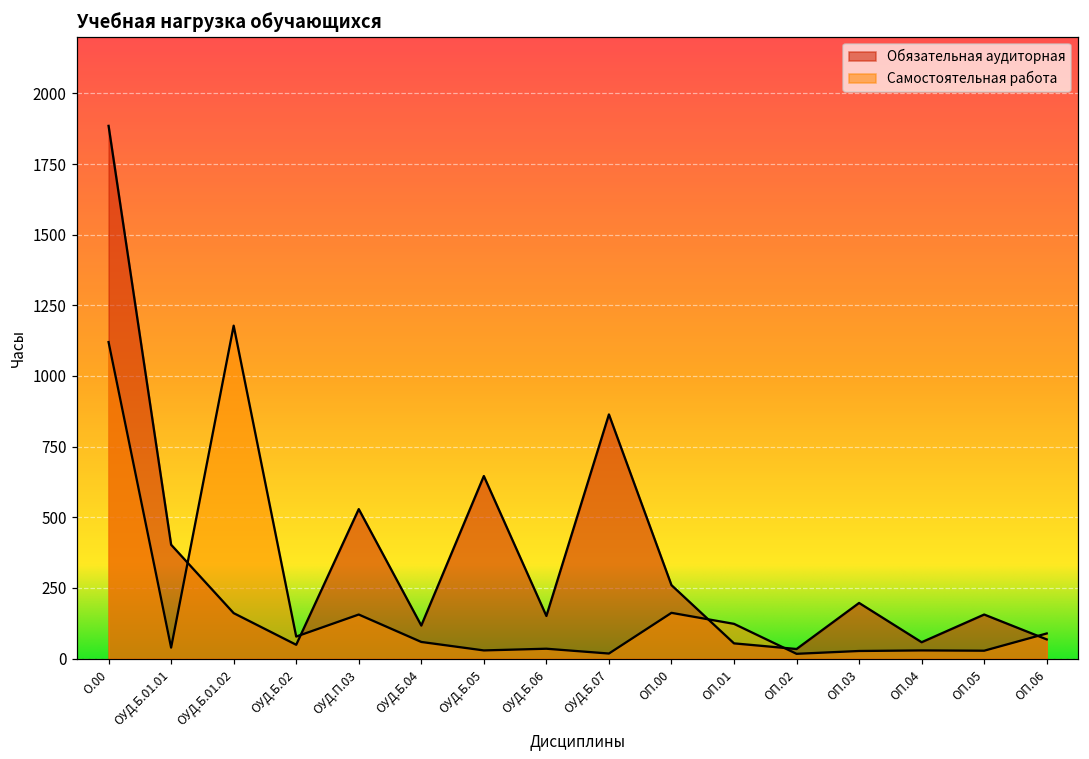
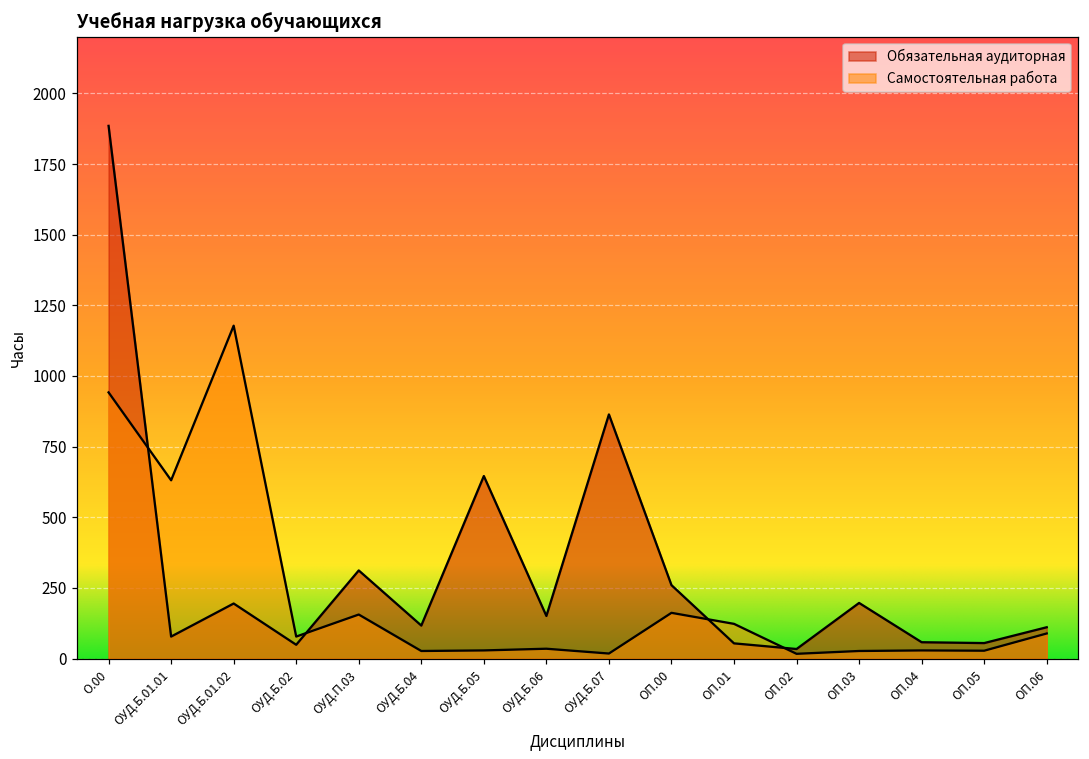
  {
    "Обязательная аудиторная": {
      "О.00": 1890,
-     "ОУД.Б.01.01": 400,
-     "ОУД.Б.01.02": 160,
+     "ОУД.Б.01.01": 80,
+     "ОУД.Б.01.02": 200,
      "ОУД.Б.02": 50,
-     "ОУД.П.03": 530,
+     "ОУД.П.03": 310,
      "ОУД.Б.04": 120,
      "ОУД.Б.05": 650,
      "ОУД.Б.06": 150,
      "ОУД.Б.07": 860,
      "ОП.00": 260,
      "ОП.01": 50,
      "ОП.02": 30,
      "ОП.03": 200,
      "ОП.04": 60,
-     "ОП.05": 160,
-     "ОП.06": 70
+     "ОП.05": 60,
+     "ОП.06": 110
    },
    "Самостоятельная работа": {
-     "О.00": 1120,
-     "ОУД.Б.01.01": 40,
+     "О.00": 940,
+     "ОУД.Б.01.01": 630,
      "ОУД.Б.01.02": 1180,
      "ОУД.Б.02": 80,
      "ОУД.П.03": 160,
-     "ОУД.Б.04": 60,
+     "ОУД.Б.04": 30,
      "ОУД.Б.05": 30,
      "ОУД.Б.06": 40,
      "ОУД.Б.07": 20,
      "ОП.00": 160,
      "ОП.01": 120,
      "ОП.02": 20,
      "ОП.03": 30,
      "ОП.04": 30,
      "ОП.05": 30,
      "ОП.06": 90
    }
  }
